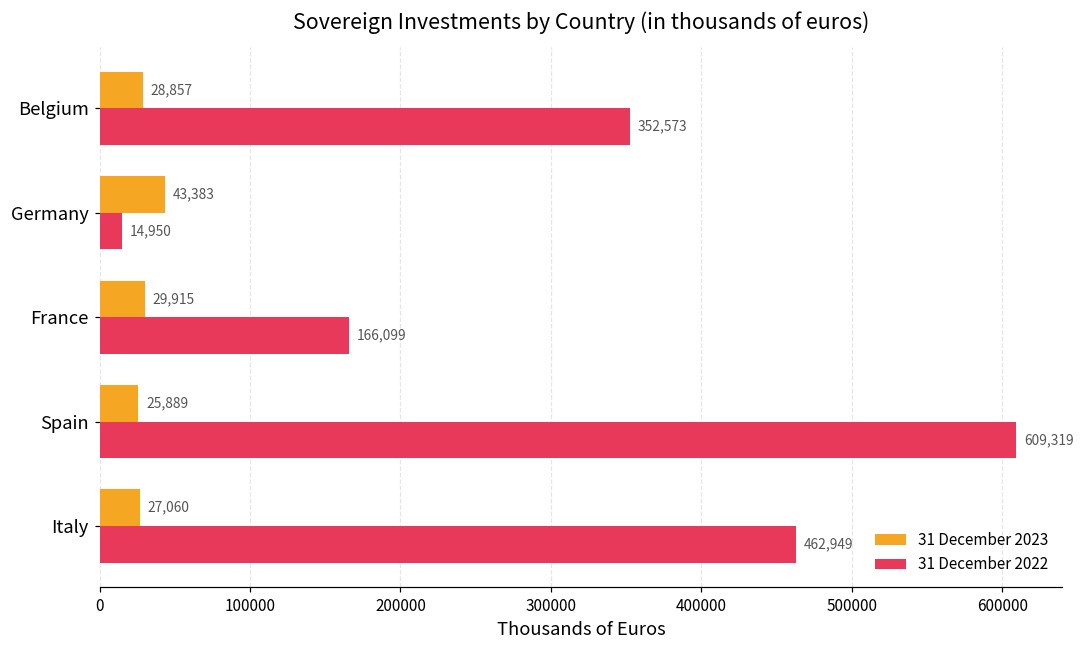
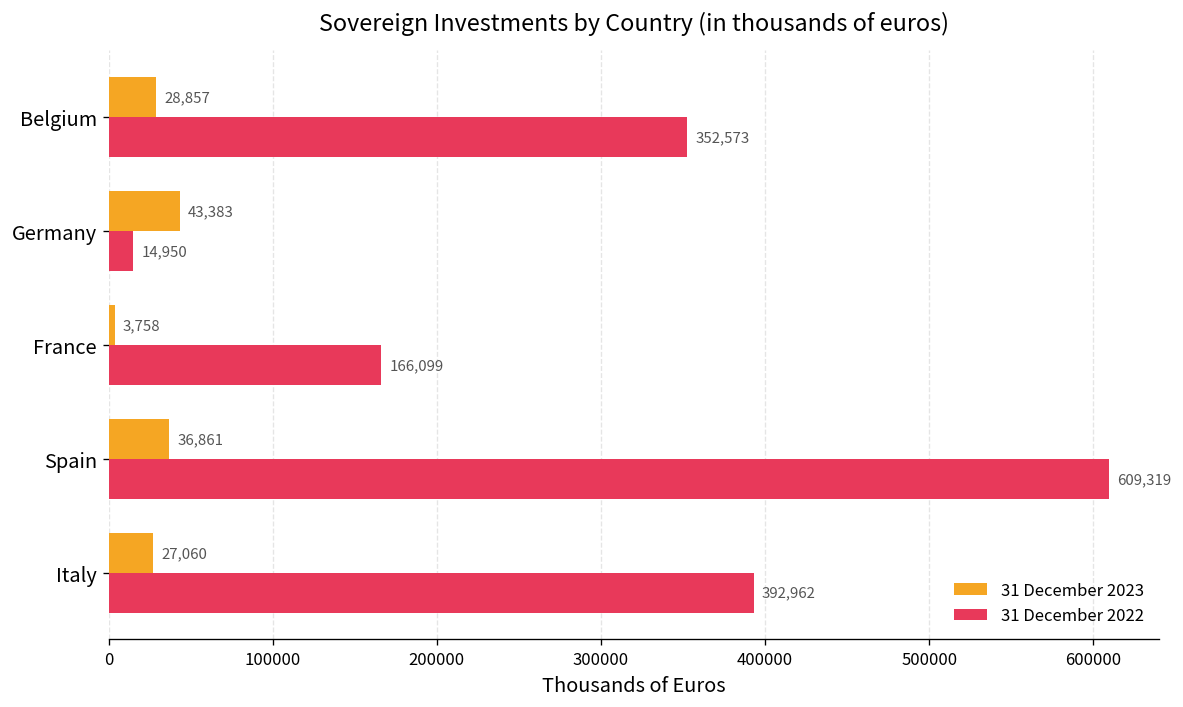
  {
    "31 December 2023": {
      "Belgium": "28,857",
      "Germany": "43,383",
-     "France": "29,915",
-     "Spain": "25,889",
+     "France": "3,758",
+     "Spain": "36,861",
      "Italy": "27,060"
    },
    "31 December 2022": {
      "Belgium": "352,573",
      "Germany": "14,950",
      "France": "166,099",
      "Spain": "609,319",
-     "Italy": "462,949"
+     "Italy": "392,962"
    }
  }
